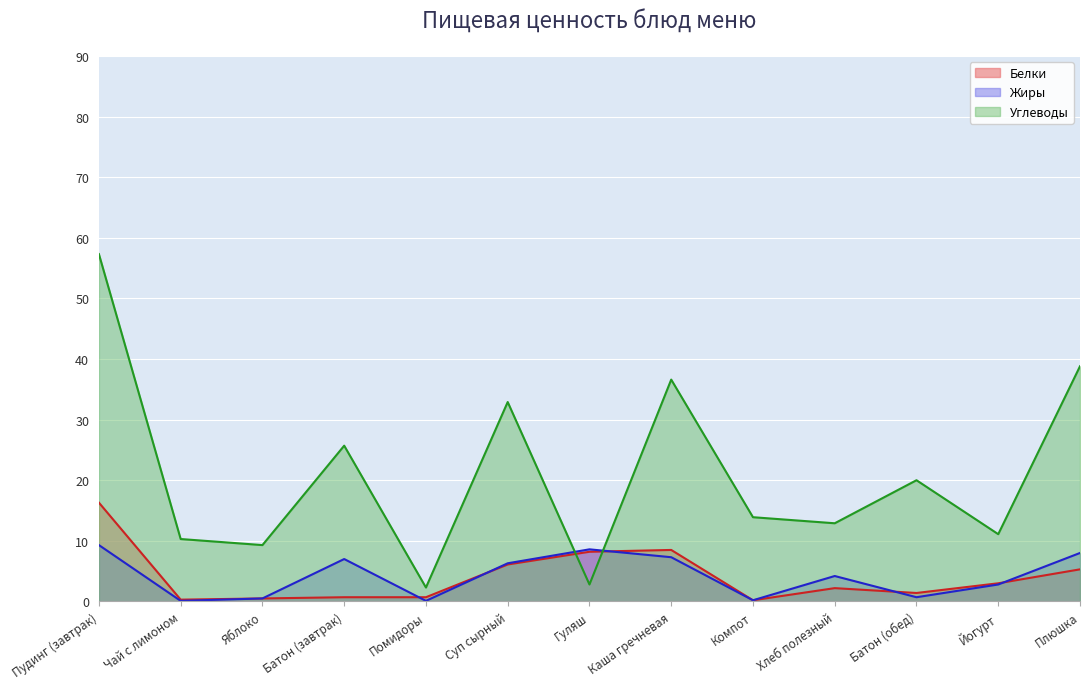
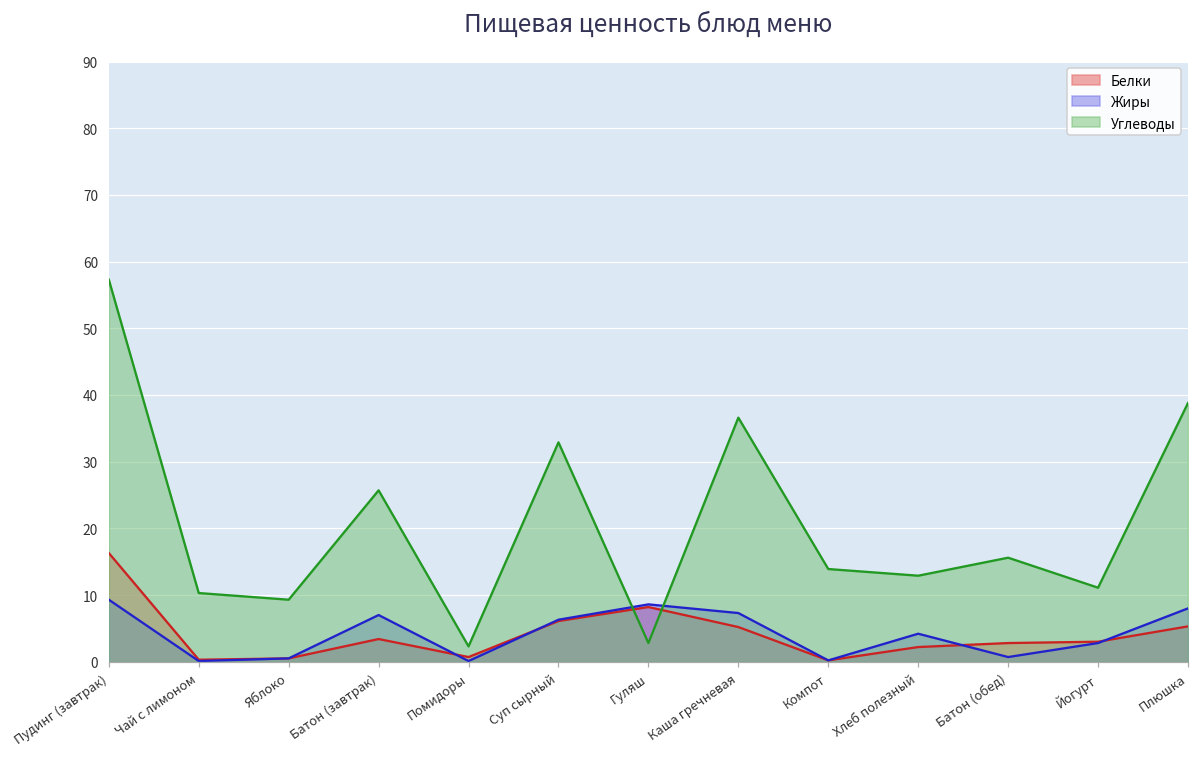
  {
    "Белки": {
      "Пудинг (завтрак)": 16,
-     "Батон (завтрак)": 1,
+     "Батон (завтрак)": 3,
      "Помидоры": 1,
-     "Каша гречневая": 9,
+     "Каша гречневая": 5,
      "Хлеб полезный": 2,
-     "Батон (обед)": 1,
+     "Батон (обед)": 3,
      "Плюшка": 5
    },
    "Жиры": {
      "Пудинг (завтрак)": 9,
      "Батон (завтрак)": 7,
      "Помидоры": 0,
      "Каша гречневая": 7,
      "Хлеб полезный": 4,
      "Батон (обед)": 1,
      "Плюшка": 8
    },
    "Углеводы": {
      "Пудинг (завтрак)": 57,
      "Чай с лимоном": 10,
      "Яблоко": 9,
      "Батон (завтрак)": 26,
      "Помидоры": 2,
      "Суп сырный": 33,
      "Гуляш": 3,
      "Каша гречневая": 37,
      "Компот": 14,
      "Хлеб полезный": 13,
-     "Батон (обед)": 20,
+     "Батон (обед)": 16,
      "Йогурт": 11,
      "Плюшка": 39
    }
  }
